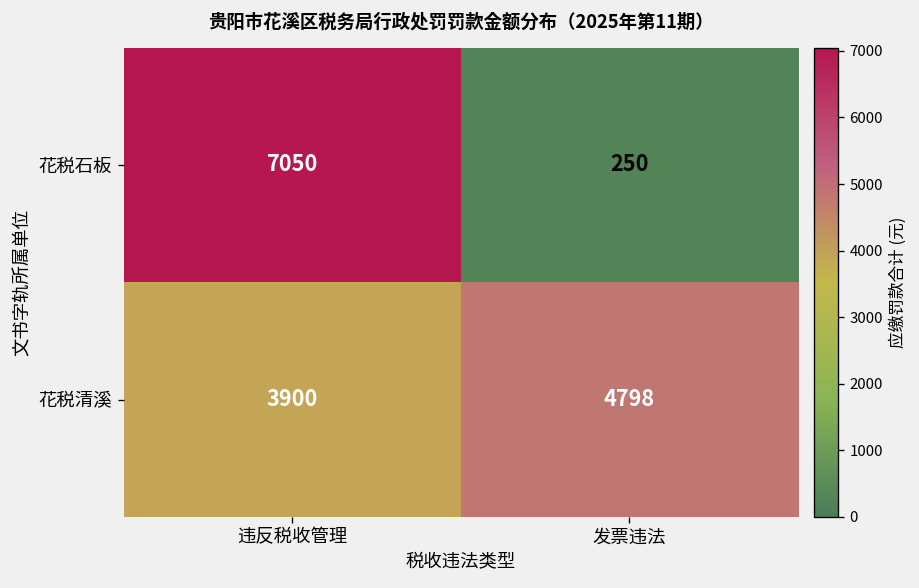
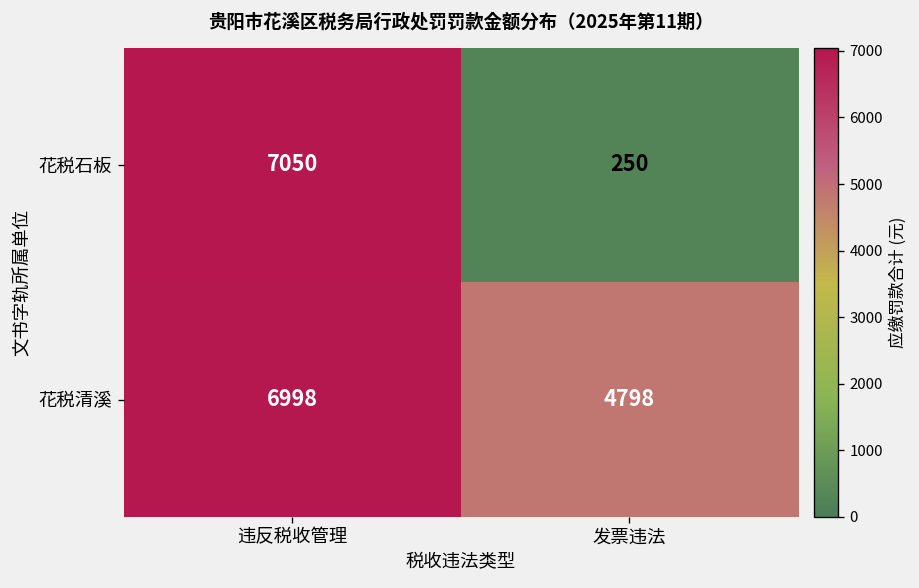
  {
    "花税石板": {
      "违反税收管理": 7050,
      "发票违法": 250
    },
    "花税清溪": {
-     "违反税收管理": 3900,
+     "违反税收管理": 6998,
      "发票违法": 4798
    }
  }
